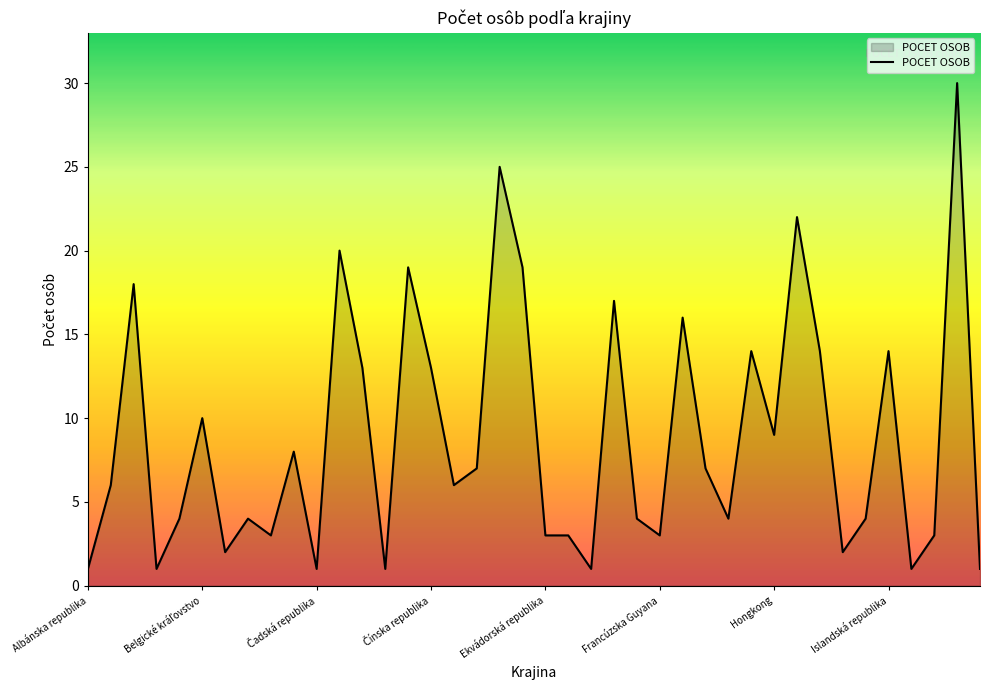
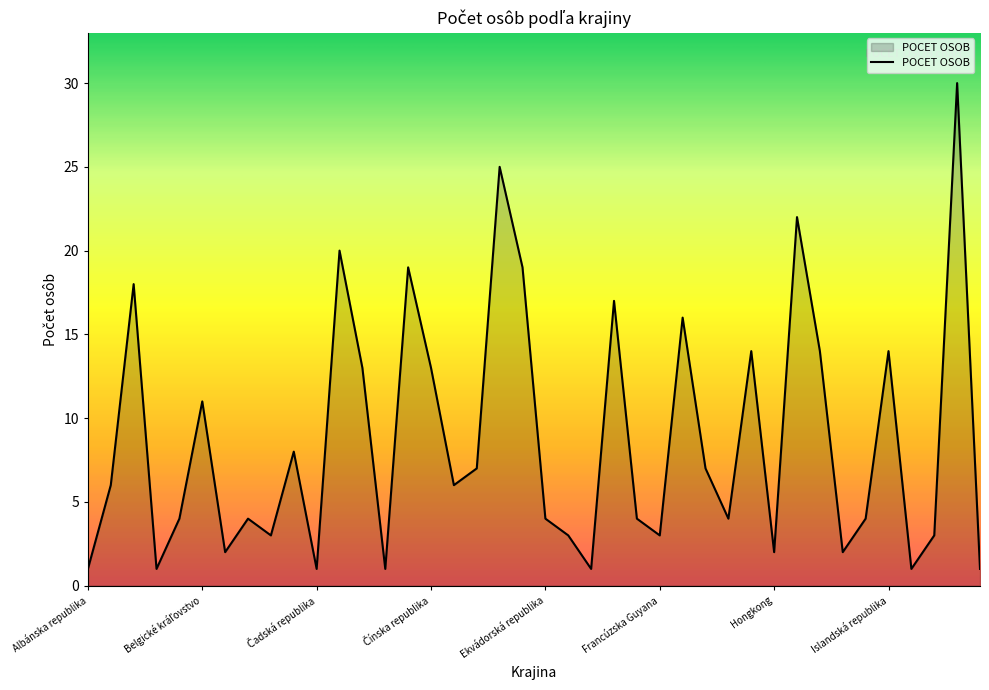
  {
    "Albánska republika": 1,
-   "Belgické kráľovstvo": 10,
+   "Belgické kráľovstvo": 11,
    "Čadská republika": 1,
    "Čínska republika": 13,
-   "Ekvádorská republika": 3,
+   "Ekvádorská republika": 4,
    "Francúzska Guyana": 3,
-   "Hongkong": 9,
+   "Hongkong": 2,
    "Islandská republika": 14
  }
